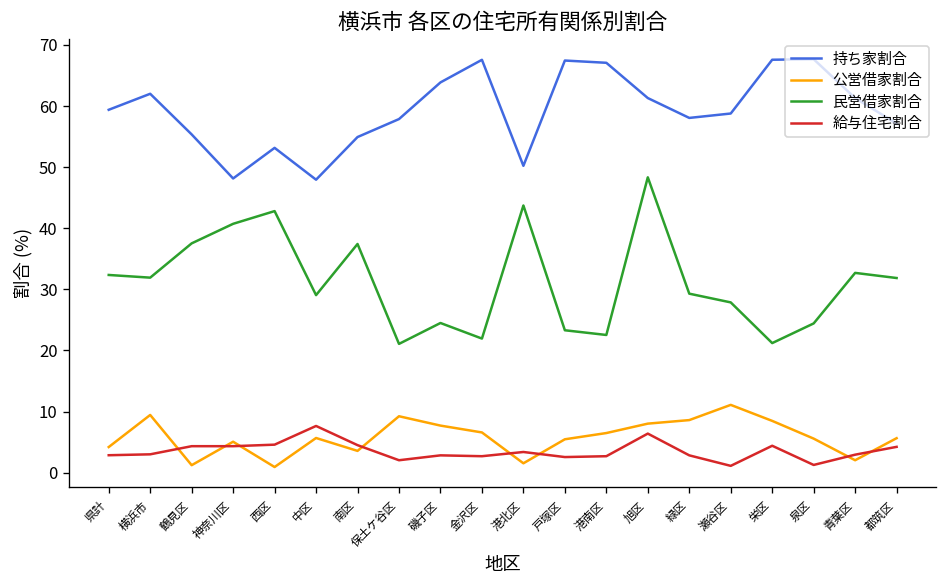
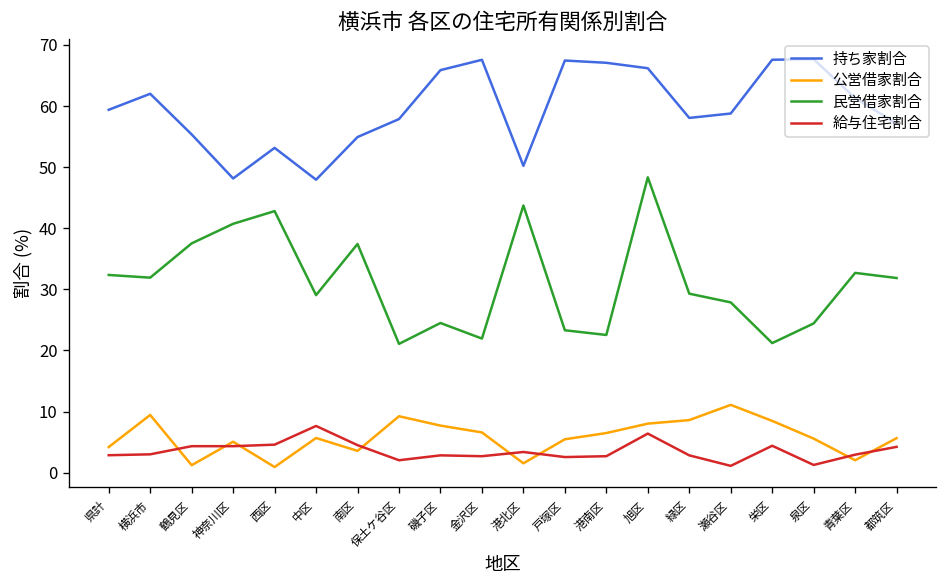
  {
    "持ち家割合": {
      "県計": 59,
      "横浜市": 62,
      "鶴見区": 55,
      "神奈川区": 48,
      "西区": 53,
      "中区": 48,
      "南区": 55,
      "保土ケ谷区": 58,
-     "磯子区": 64,
+     "磯子区": 66,
      "金沢区": 68,
      "港北区": 50,
      "戸塚区": 67,
      "港南区": 67,
-     "旭区": 61,
+     "旭区": 66,
      "緑区": 58,
      "瀬谷区": 59,
      "栄区": 68
    },
    "公営借家割合": {
      "県計": 4,
      "横浜市": 9,
      "鶴見区": 1,
      "神奈川区": 5,
      "西区": 1,
      "中区": 6,
      "南区": 4,
      "保土ケ谷区": 9,
      "磯子区": 8,
      "金沢区": 7,
      "港北区": 2,
      "戸塚区": 5,
      "港南区": 6,
      "旭区": 8,
      "緑区": 9,
      "瀬谷区": 11,
      "栄区": 8,
      "泉区": 6,
      "青葉区": 2,
      "都筑区": 6
    },
    "民営借家割合": {
      "県計": 32,
      "横浜市": 32,
      "鶴見区": 38,
      "神奈川区": 41,
      "西区": 43,
      "中区": 29,
      "南区": 37,
      "保土ケ谷区": 21,
      "磯子区": 24,
      "金沢区": 22,
      "港北区": 44,
      "戸塚区": 23,
      "港南区": 23,
      "旭区": 48,
      "緑区": 29,
      "瀬谷区": 28,
      "栄区": 21,
      "泉区": 24,
      "青葉区": 33,
      "都筑区": 32
    },
    "給与住宅割合": {
      "県計": 3,
      "横浜市": 3,
      "鶴見区": 4,
      "神奈川区": 4,
      "西区": 5,
      "中区": 8,
      "南区": 5,
      "保土ケ谷区": 2,
      "磯子区": 3,
      "金沢区": 3,
      "港北区": 3,
      "戸塚区": 3,
      "港南区": 3,
      "旭区": 6,
      "緑区": 3,
      "瀬谷区": 1,
      "栄区": 4,
      "泉区": 1,
      "青葉区": 3,
      "都筑区": 4
    }
  }
